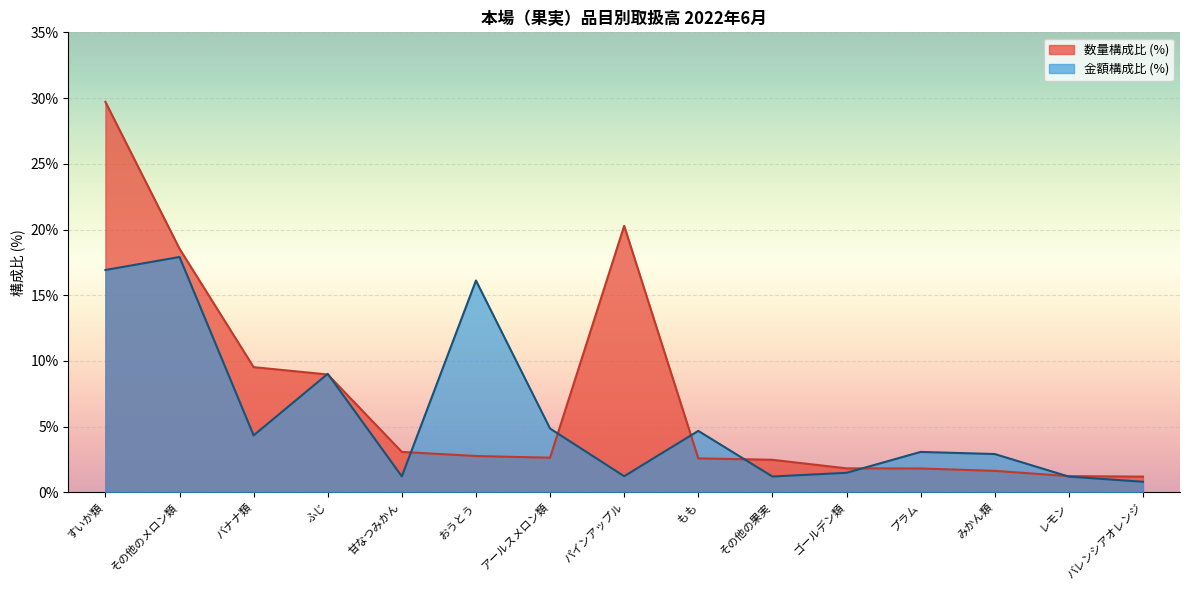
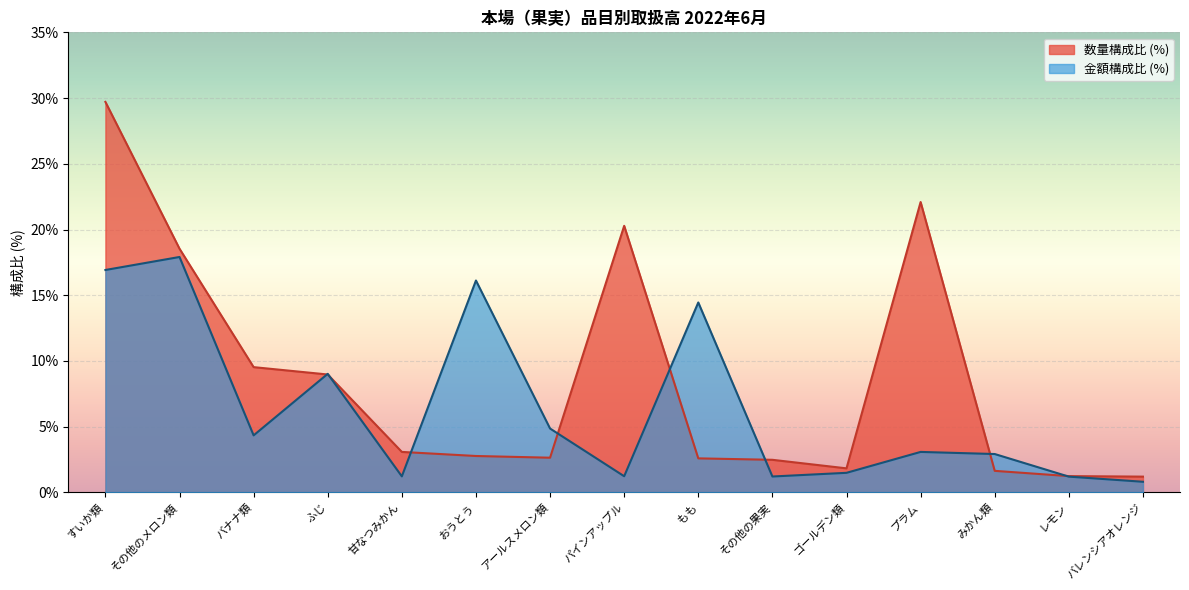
  {
    "数量構成比 (%)": {
      "すいか類": "29.7%",
      "その他のメロン類": "18.5%",
      "バナナ類": "9.5%",
      "甘なつみかん": "3.1%",
      "おうとう": "2.8%",
      "アールスメロン類": "2.6%",
      "パインアップル": "20.3%",
      "もも": "2.6%",
      "その他の果実": "2.5%",
      "ゴールデン類": "1.8%",
-     "プラム": "1.8%",
+     "プラム": "22.1%",
      "みかん類": "1.6%",
      "バレンシアオレンジ": "1.2%"
    },
    "金額構成比 (%)": {
      "すいか類": "16.9%",
      "その他のメロン類": "17.9%",
      "バナナ類": "4.3%",
      "甘なつみかん": "1.2%",
      "おうとう": "16.1%",
      "アールスメロン類": "4.9%",
      "パインアップル": "1.2%",
-     "もも": "4.7%",
+     "もも": "14.5%",
      "その他の果実": "1.2%",
      "ゴールデン類": "1.5%",
      "プラム": "3.1%",
      "みかん類": "2.9%",
      "バレンシアオレンジ": "0.8%"
    }
  }
